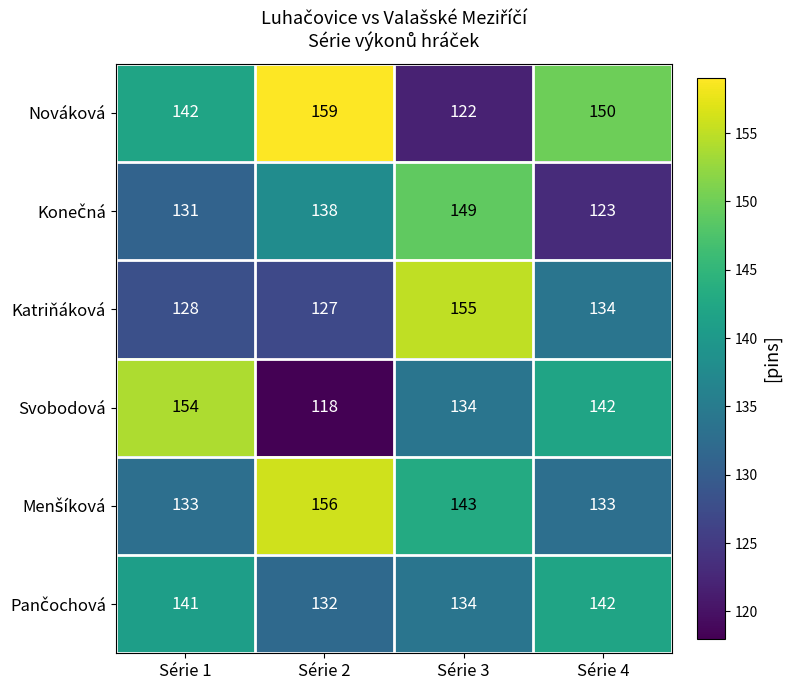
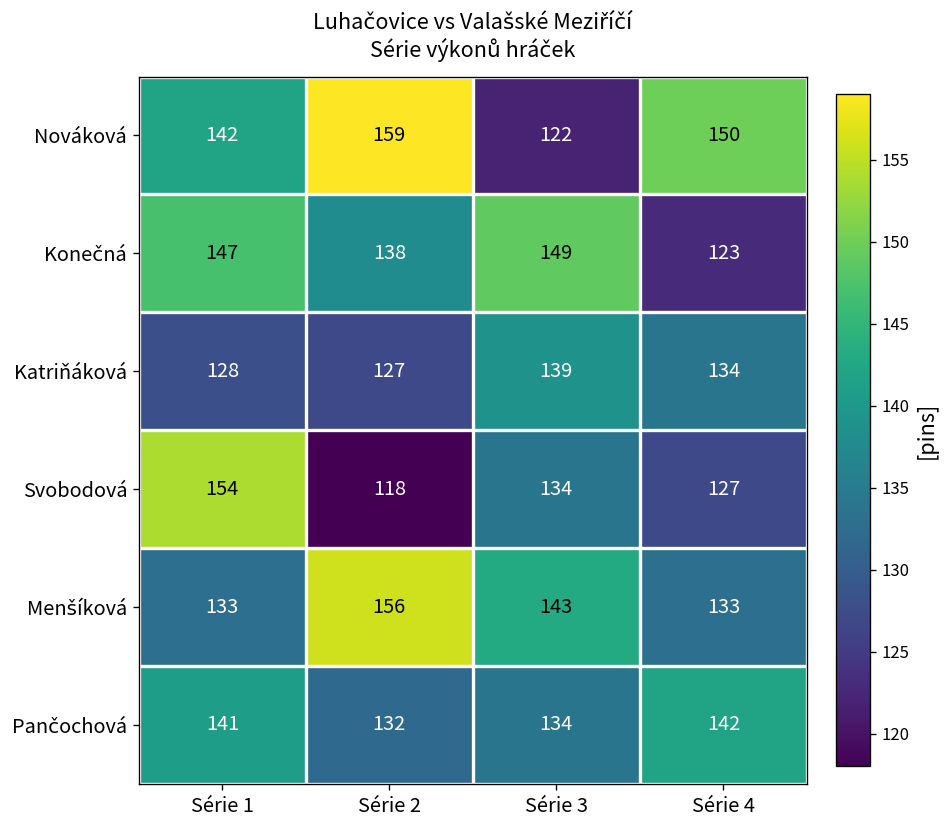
  {
    "Nováková": {
      "Série 1": 142,
      "Série 2": 159,
      "Série 3": 122,
      "Série 4": 150
    },
    "Konečná": {
-     "Série 1": 131,
+     "Série 1": 147,
      "Série 2": 138,
      "Série 3": 149,
      "Série 4": 123
    },
    "Katriňáková": {
      "Série 1": 128,
      "Série 2": 127,
-     "Série 3": 155,
+     "Série 3": 139,
      "Série 4": 134
    },
    "Svobodová": {
      "Série 1": 154,
      "Série 2": 118,
      "Série 3": 134,
-     "Série 4": 142
+     "Série 4": 127
    },
    "Menšíková": {
      "Série 1": 133,
      "Série 2": 156,
      "Série 3": 143,
      "Série 4": 133
    },
    "Pančochová": {
      "Série 1": 141,
      "Série 2": 132,
      "Série 3": 134,
      "Série 4": 142
    }
  }
